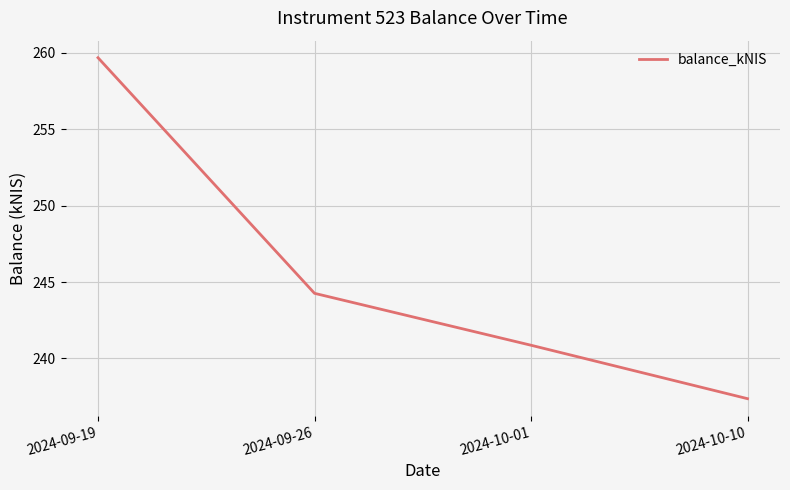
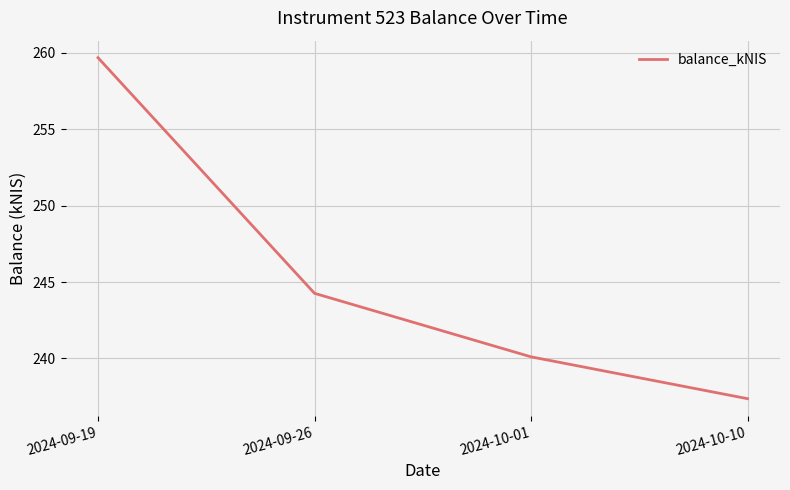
  {
    "2024-09-19": 259.7,
    "2024-09-26": 244.3,
-   "2024-10-01": 240.9,
+   "2024-10-01": 240.1,
    "2024-10-10": 237.4
  }
